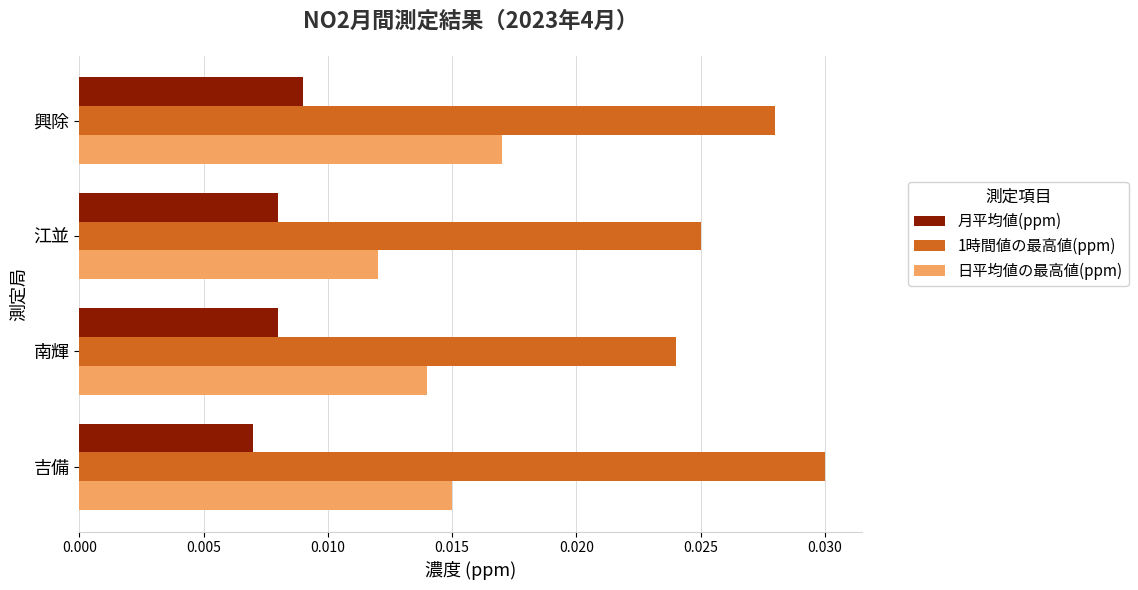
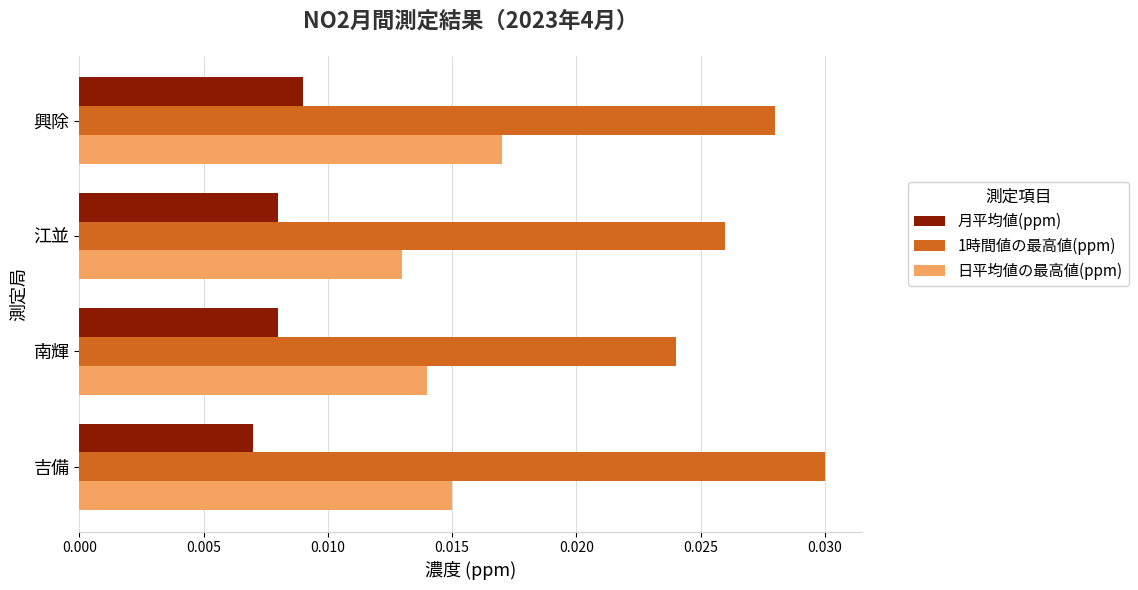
  {
    "月平均値(ppm)": {
      "興除": 0.009,
      "江並": 0.008,
      "南輝": 0.008,
      "吉備": 0.007
    },
    "1時間値の最高値(ppm)": {
      "興除": 0.028,
-     "江並": 0.025,
+     "江並": 0.026,
      "南輝": 0.024,
      "吉備": 0.030
    },
    "日平均値の最高値(ppm)": {
      "興除": 0.017,
-     "江並": 0.012,
+     "江並": 0.013,
      "南輝": 0.014,
      "吉備": 0.015
    }
  }
